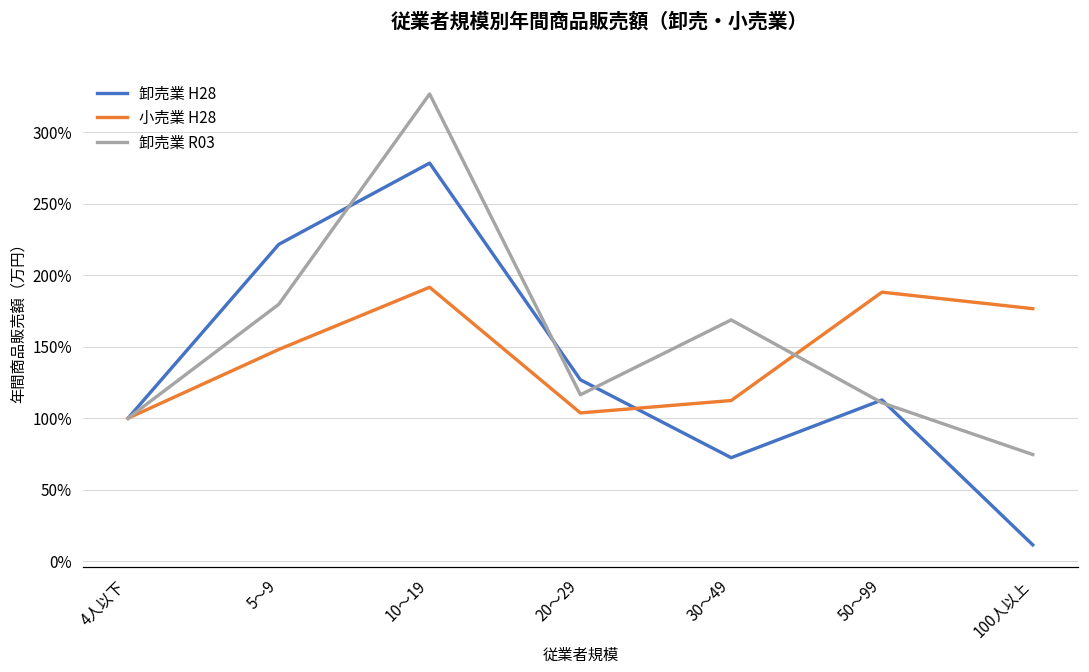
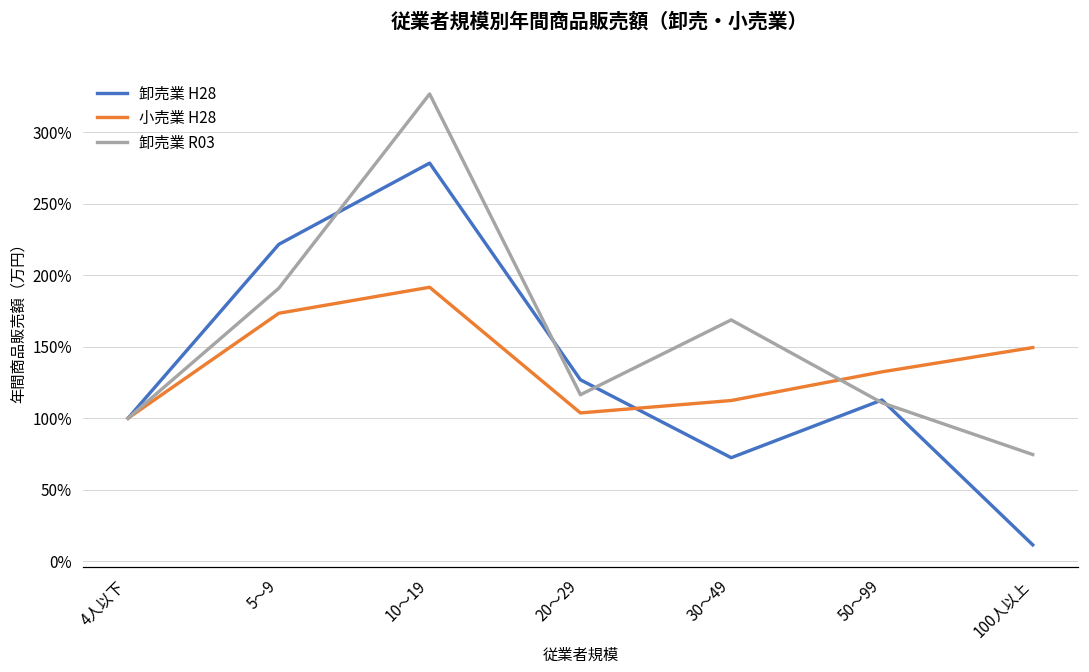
  {
    "卸売業 H28": {
      "5～9": "221%",
      "10～19": "278%",
      "20～29": "127%",
      "30～49": "72%",
      "50～99": "113%",
      "100人以上": "11%"
    },
    "小売業 H28": {
-     "5～9": "148%",
+     "5～9": "173%",
      "10～19": "191%",
      "20～29": "104%",
      "30～49": "112%",
-     "50～99": "188%",
-     "100人以上": "177%"
+     "50～99": "132%",
+     "100人以上": "149%"
    },
    "卸売業 R03": {
-     "5～9": "180%",
+     "5～9": "191%",
      "10～19": "327%",
      "20～29": "116%",
      "30～49": "169%",
      "50～99": "111%",
      "100人以上": "75%"
    }
  }
